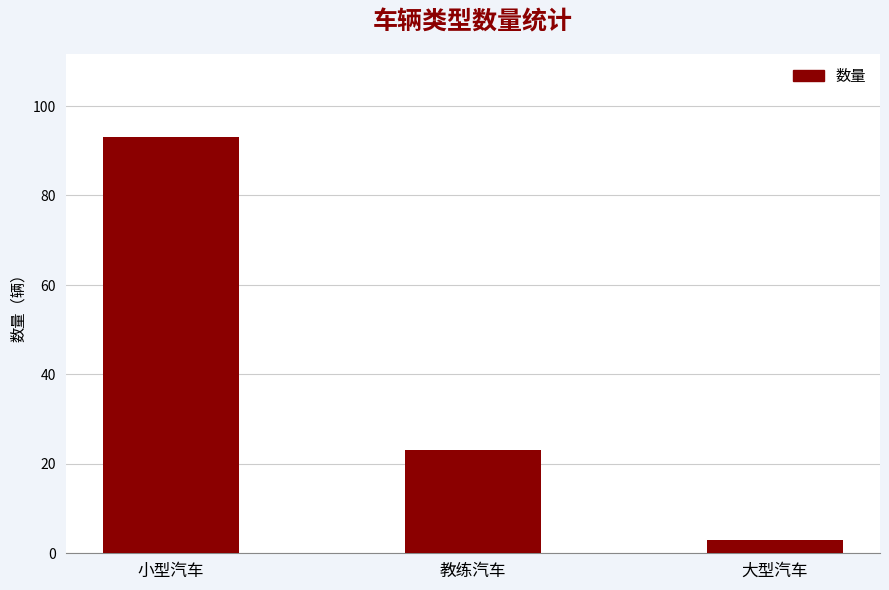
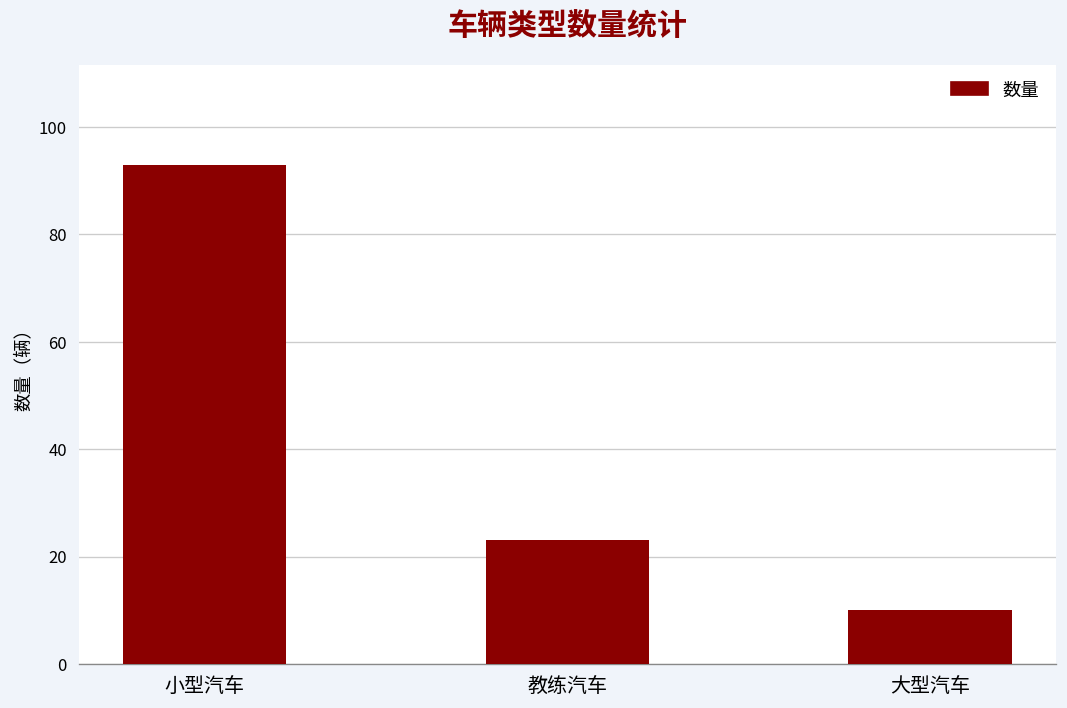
  {
    "小型汽车": 93,
    "教练汽车": 23,
-   "大型汽车": 3
+   "大型汽车": 10
  }
